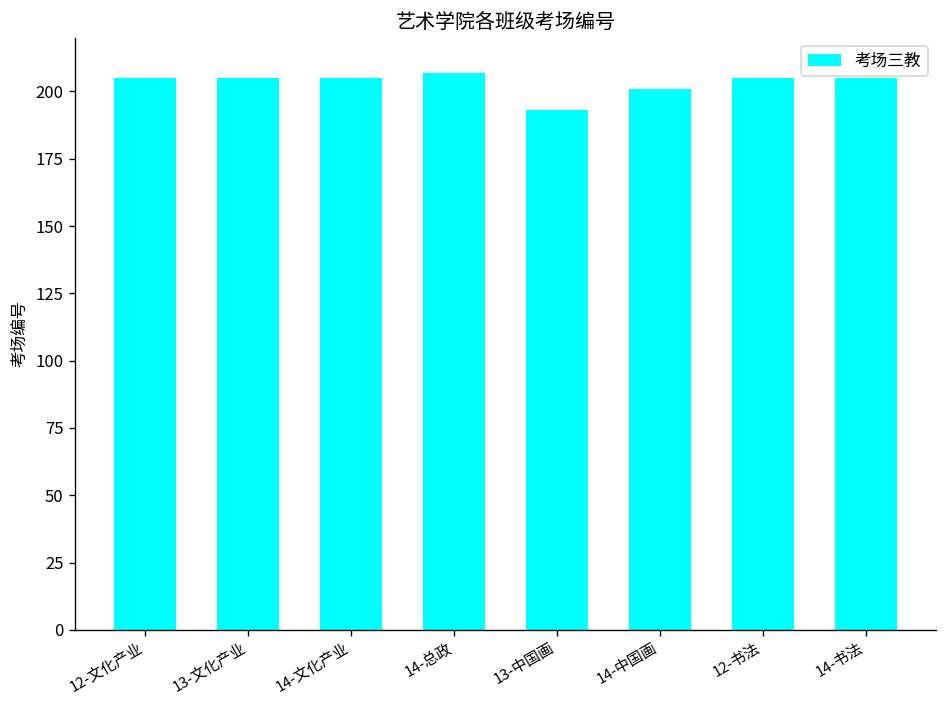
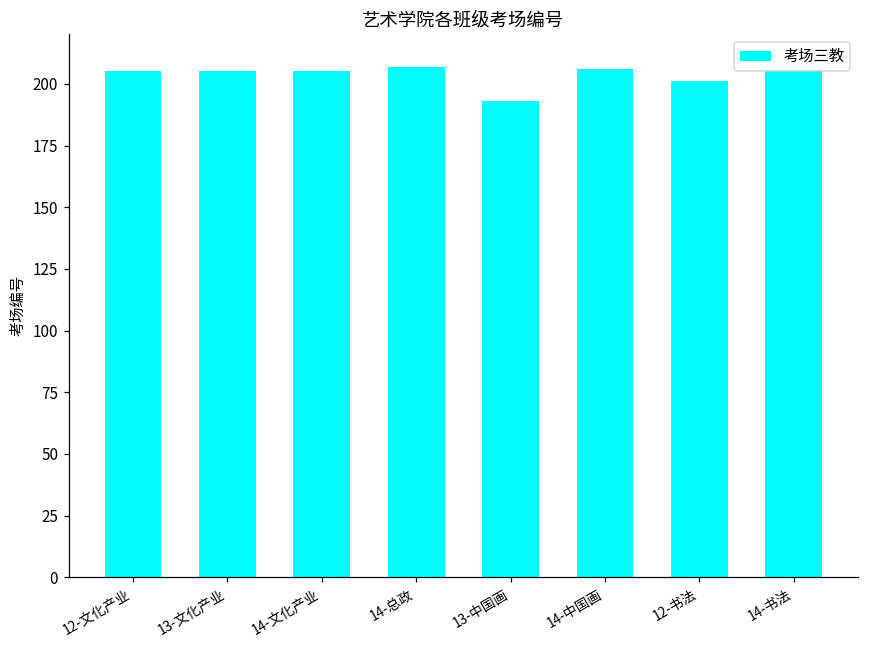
  {
    "12-文化产业": 205,
    "13-文化产业": 205,
    "14-文化产业": 205,
    "14-总政": 207,
    "13-中国画": 193,
-   "14-中国画": 201,
-   "12-书法": 205,
+   "14-中国画": 206,
+   "12-书法": 201,
    "14-书法": 205
  }
